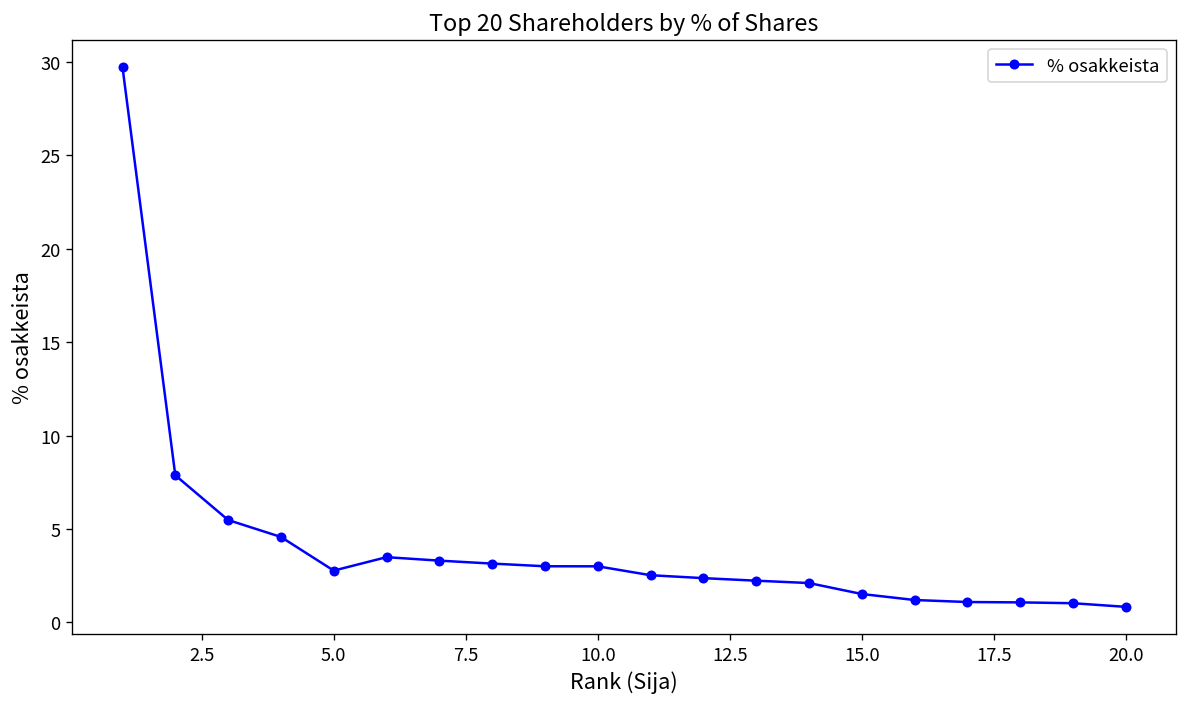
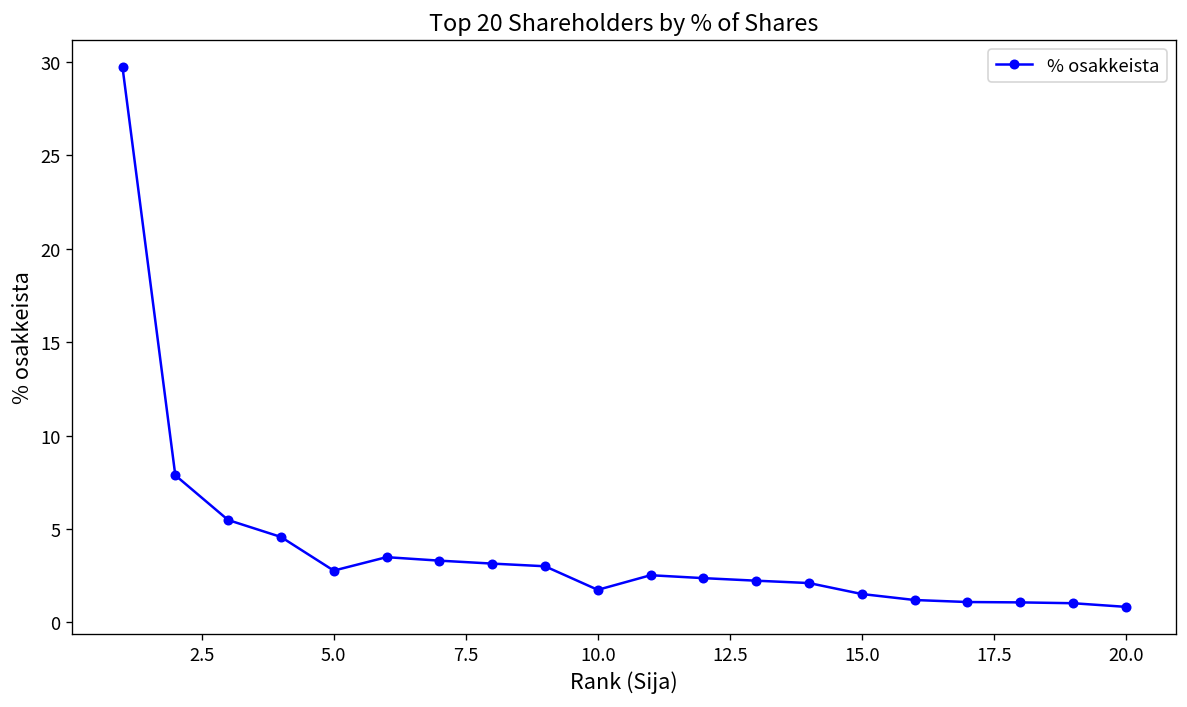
  {
    "5.0": 2.8,
-   "10.0": 3.0,
+   "10.0": 1.7,
    "15.0": 1.5,
    "20.0": 0.8
  }
